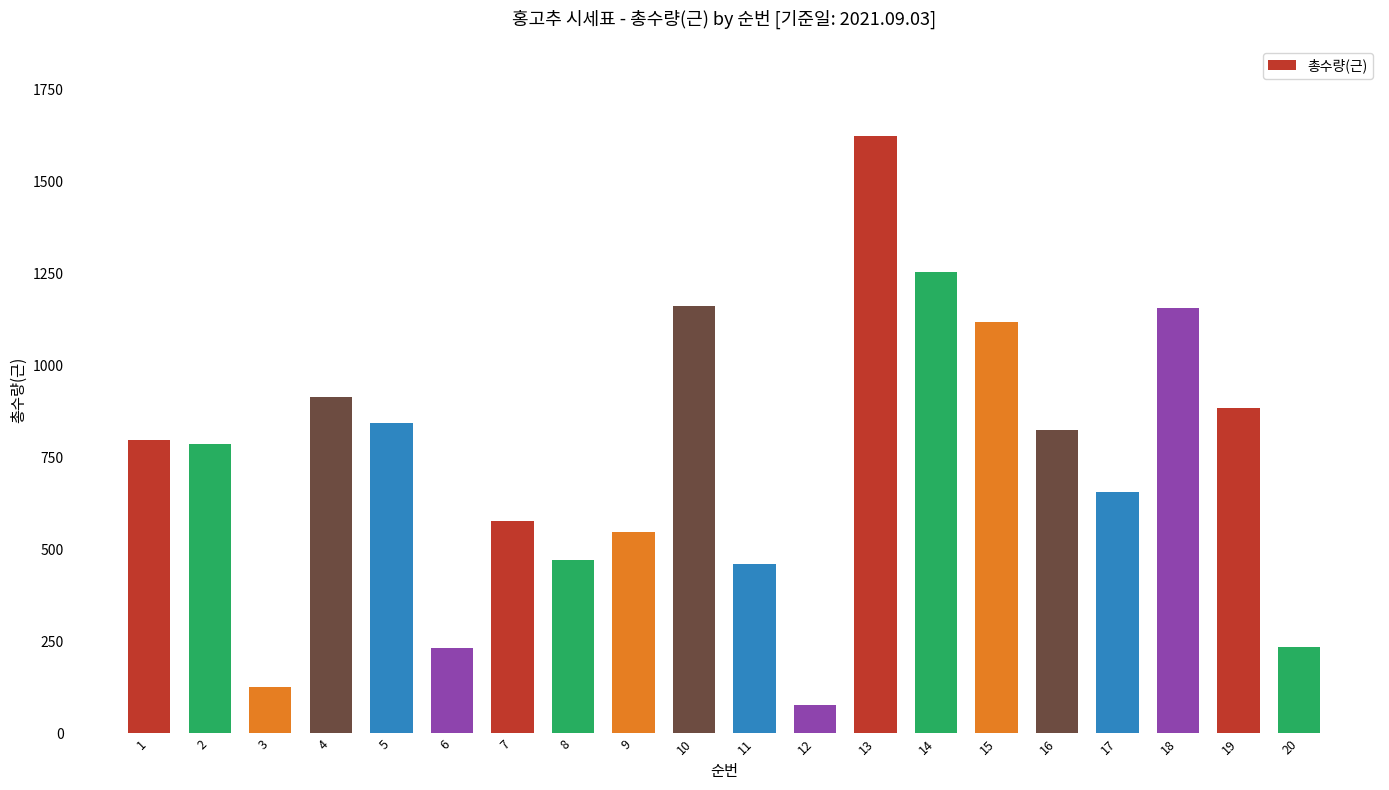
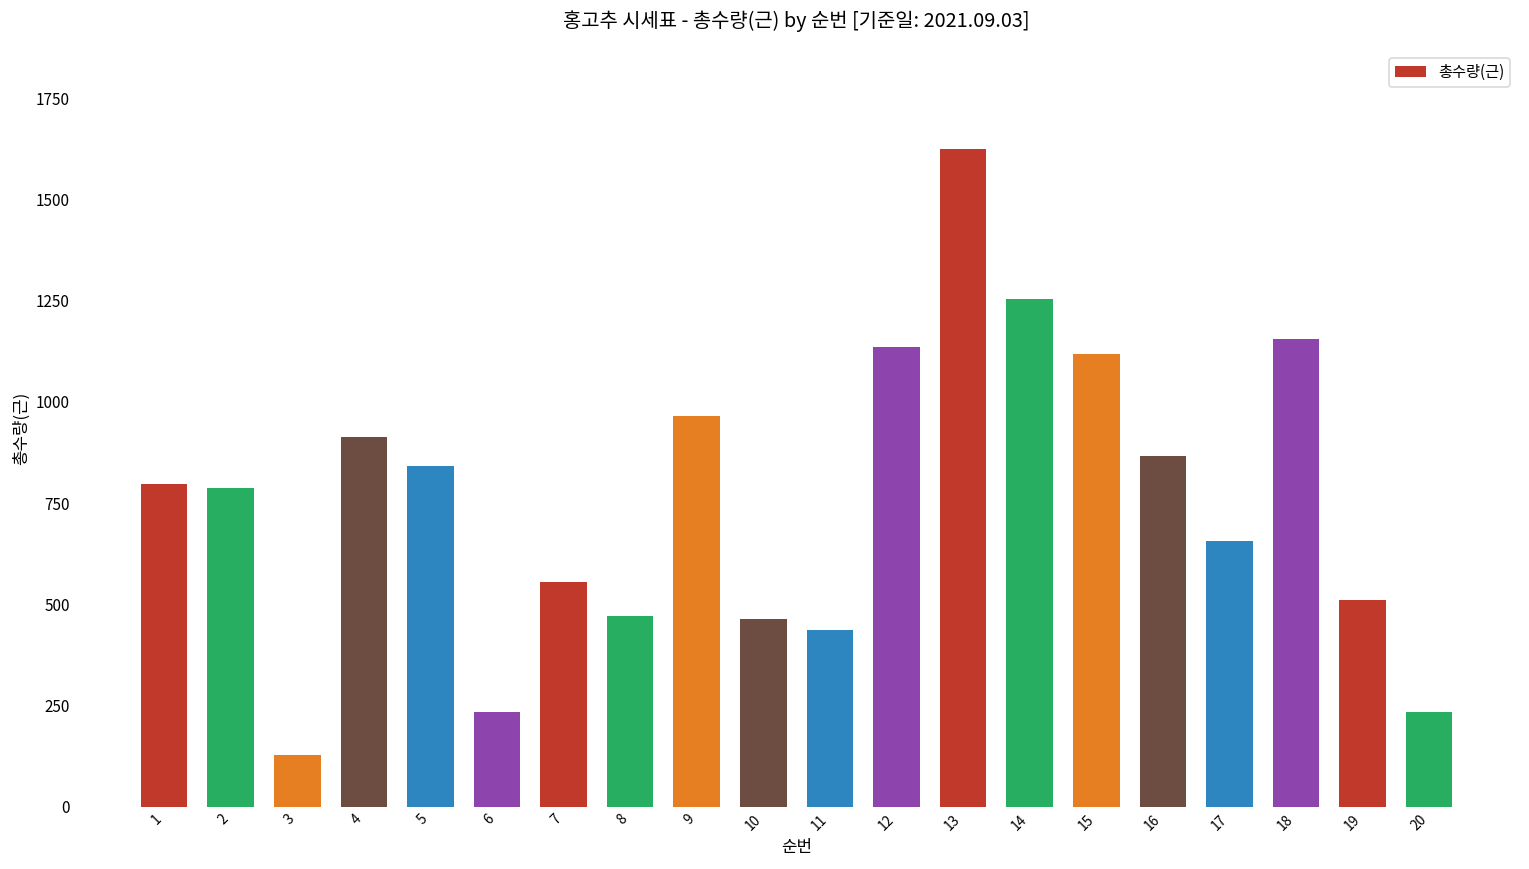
  {
    "1": 800,
    "2": 790,
    "3": 130,
    "4": 910,
    "5": 840,
    "6": 230,
-   "7": 580,
+   "7": 550,
    "8": 470,
-   "9": 550,
-   "10": 1160,
-   "11": 460,
-   "12": 80,
+   "9": 970,
+   "10": 460,
+   "11": 440,
+   "12": 1140,
    "13": 1620,
    "14": 1250,
    "15": 1120,
-   "16": 820,
+   "16": 870,
    "17": 660,
    "18": 1160,
-   "19": 890,
+   "19": 510,
    "20": 230
  }
